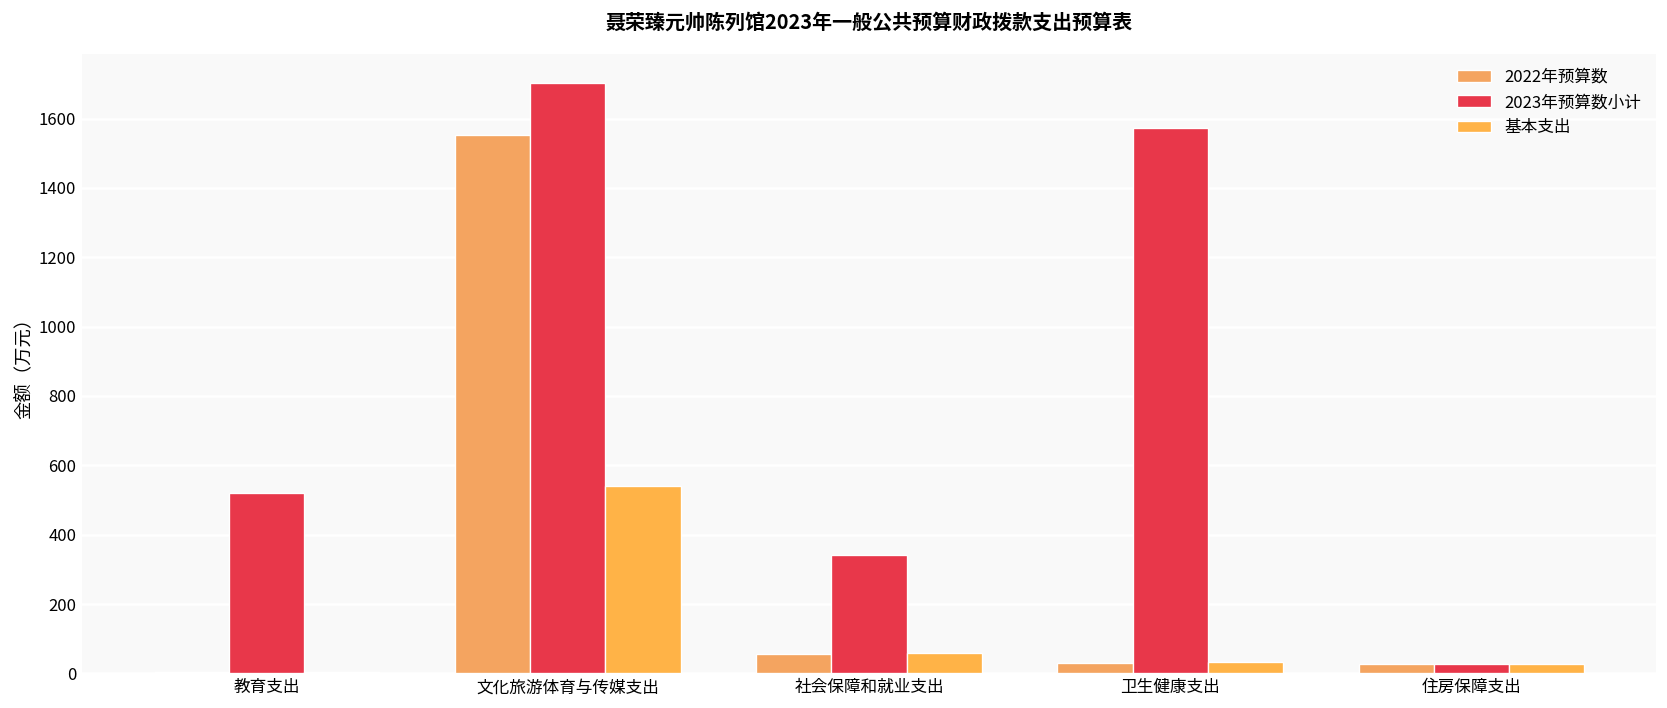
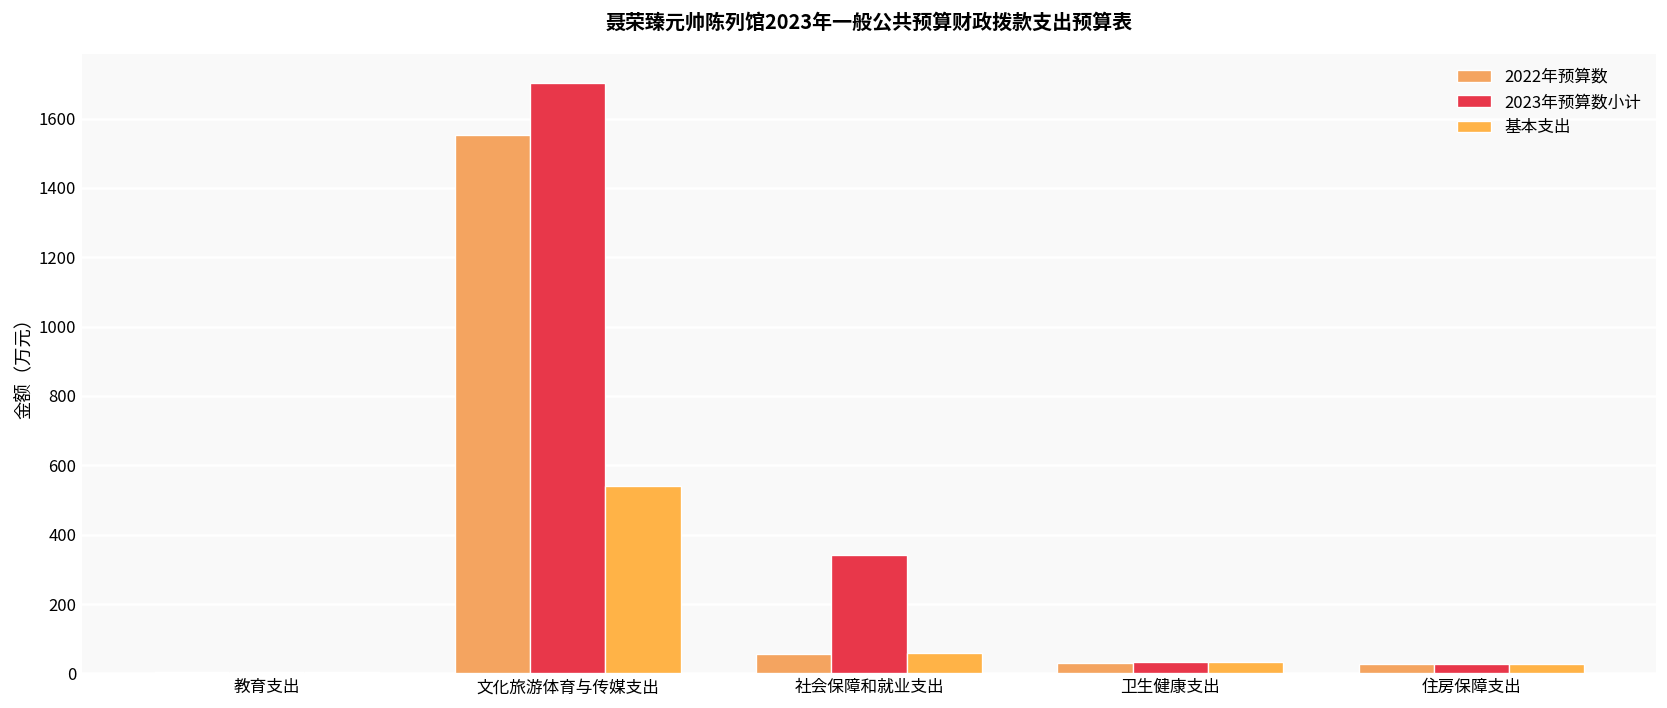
  {
    "2023年预算数小计": {
-     "教育支出": 520,
+     "教育支出": 0,
      "文化旅游体育与传媒支出": 1700,
      "社会保障和就业支出": 340,
-     "卫生健康支出": 1570,
+     "卫生健康支出": 30,
      "住房保障支出": 30
    }
  }
